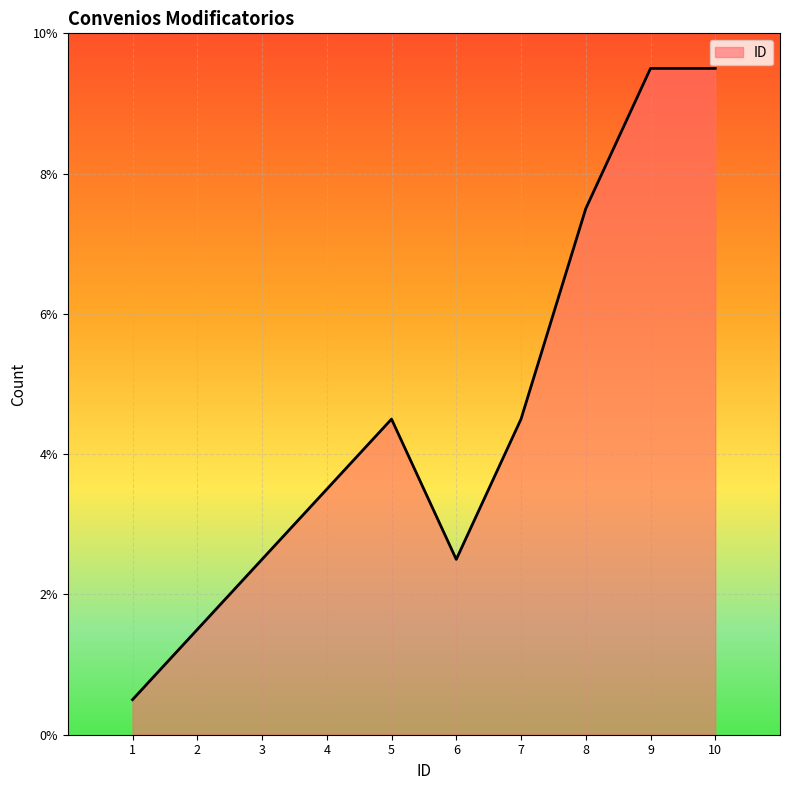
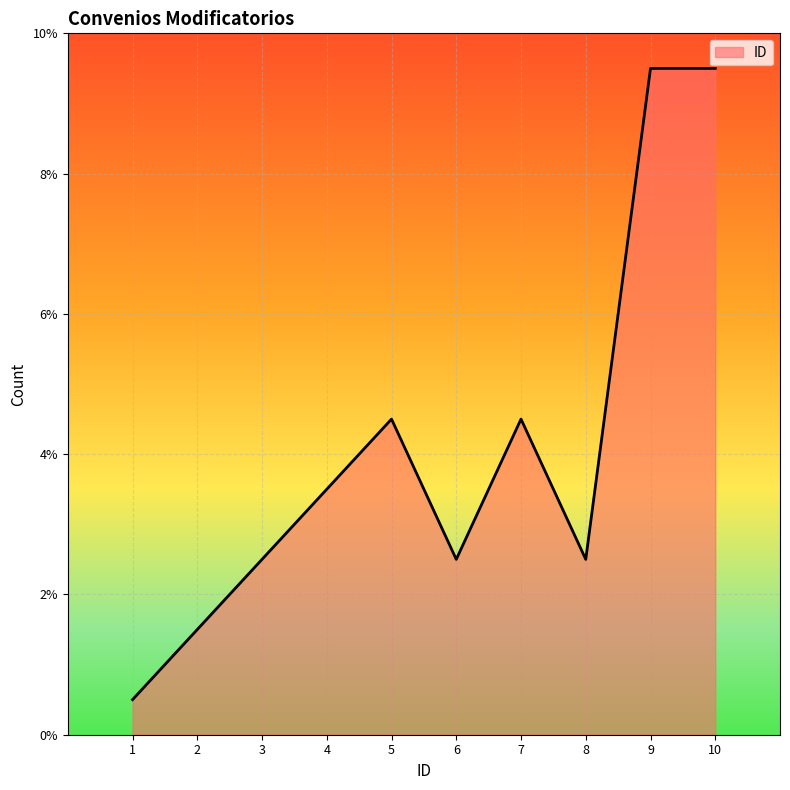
  {
    "1": "0.5%",
    "2": "1.5%",
    "3": "2.5%",
    "4": "3.5%",
    "5": "4.5%",
    "6": "2.5%",
    "7": "4.5%",
-   "8": "7.5%",
+   "8": "2.5%",
    "9": "9.5%",
    "10": "9.5%"
  }
